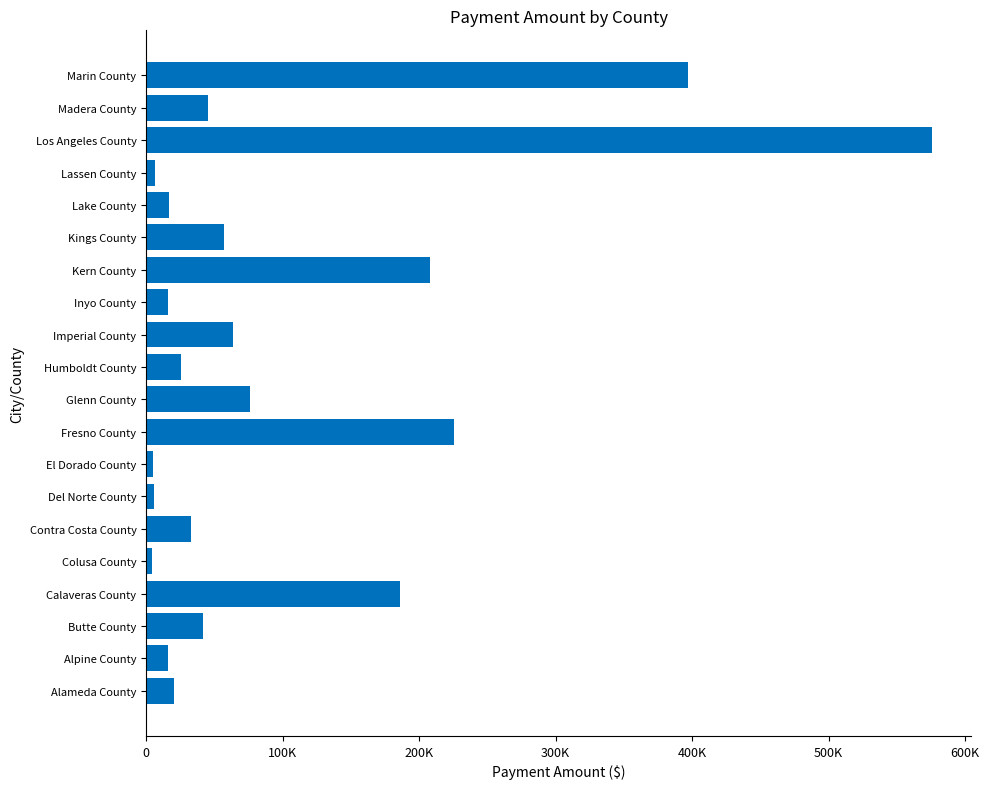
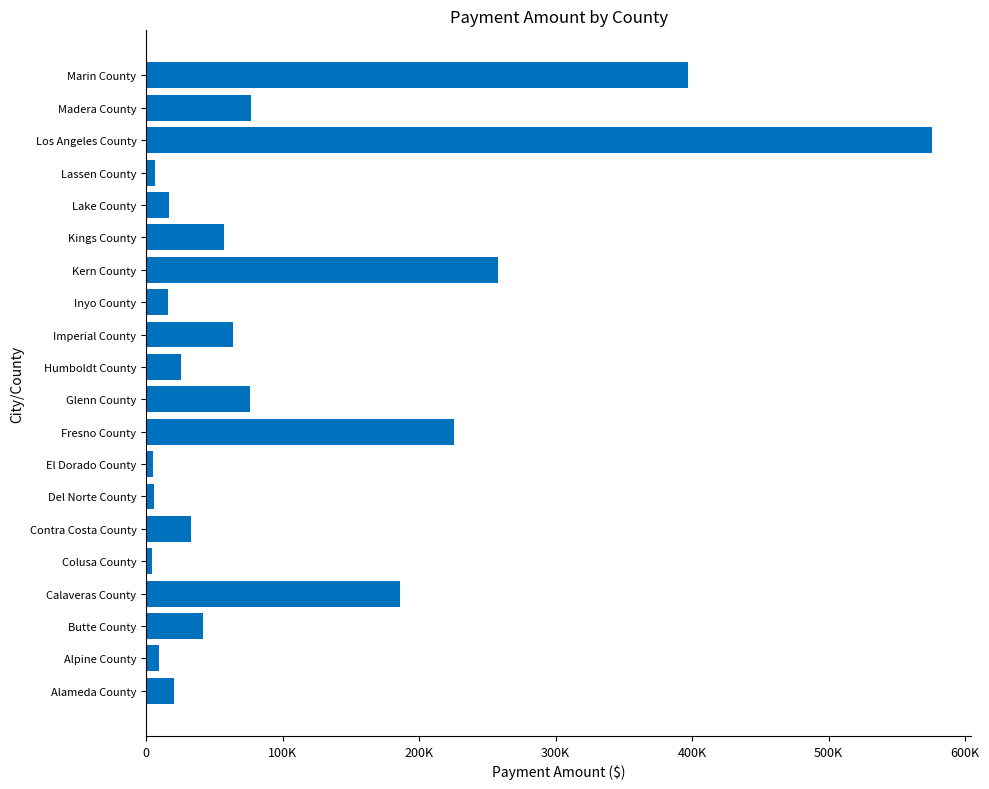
  {
    "Marin County": 397000,
-   "Madera County": 45000,
+   "Madera County": 77000,
    "Los Angeles County": 576000,
    "Lassen County": 7000,
    "Lake County": 17000,
    "Kings County": 57000,
-   "Kern County": 208000,
+   "Kern County": 258000,
    "Inyo County": 16000,
    "Imperial County": 64000,
    "Humboldt County": 26000,
    "Glenn County": 76000,
    "Fresno County": 226000,
    "El Dorado County": 5000,
    "Del Norte County": 5000,
    "Contra Costa County": 33000,
    "Colusa County": 4000,
    "Calaveras County": 186000,
    "Butte County": 42000,
-   "Alpine County": 16000,
+   "Alpine County": 9000,
    "Alameda County": 20000
  }
